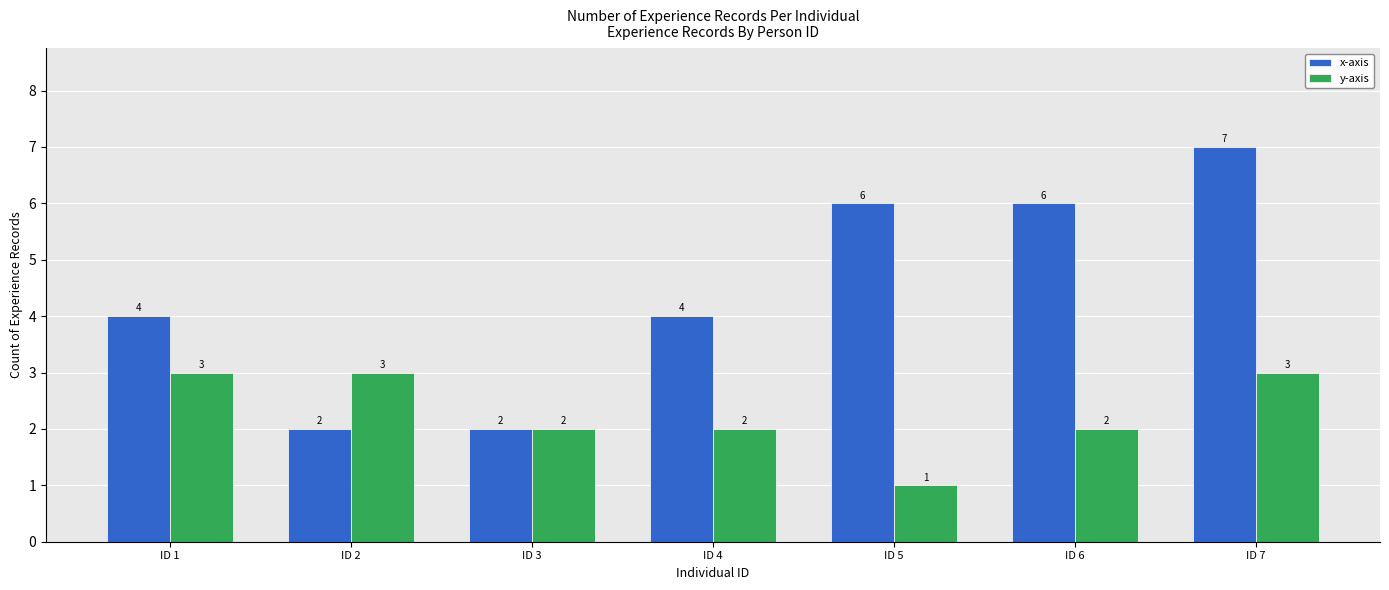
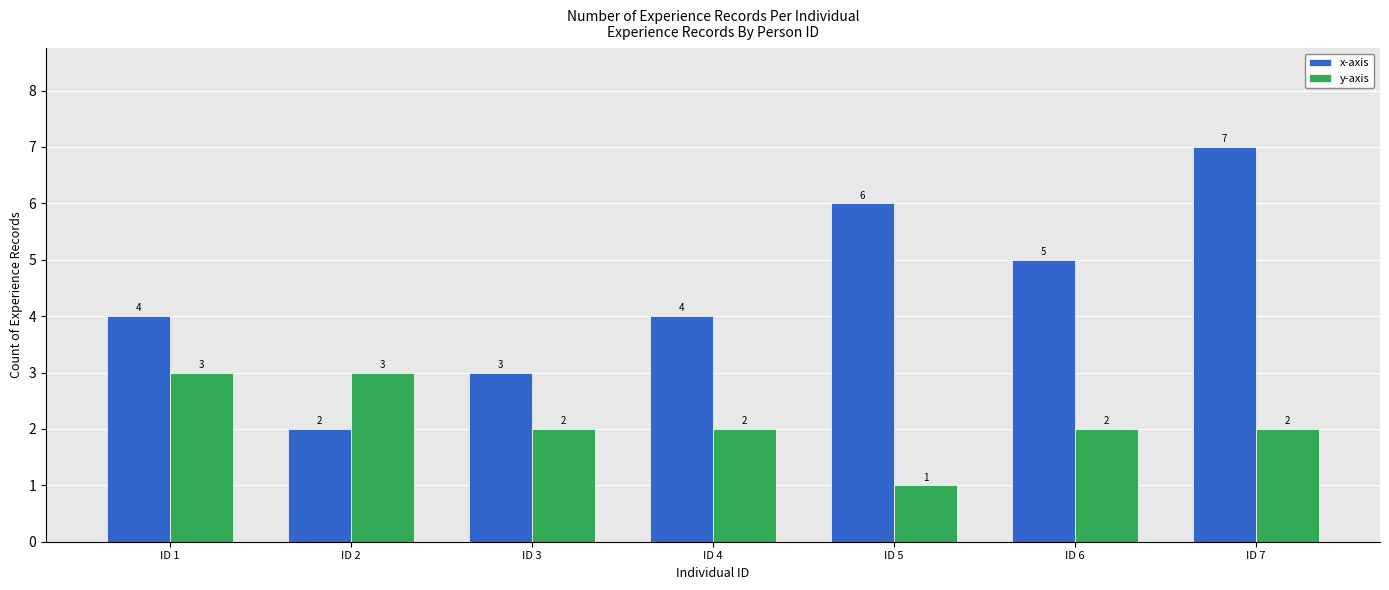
  {
    "x-axis": {
      "ID 1": 4,
      "ID 2": 2,
-     "ID 3": 2,
+     "ID 3": 3,
      "ID 4": 4,
      "ID 5": 6,
-     "ID 6": 6,
+     "ID 6": 5,
      "ID 7": 7
    },
    "y-axis": {
      "ID 1": 3,
      "ID 2": 3,
      "ID 3": 2,
      "ID 4": 2,
      "ID 5": 1,
      "ID 6": 2,
-     "ID 7": 3
+     "ID 7": 2
    }
  }
